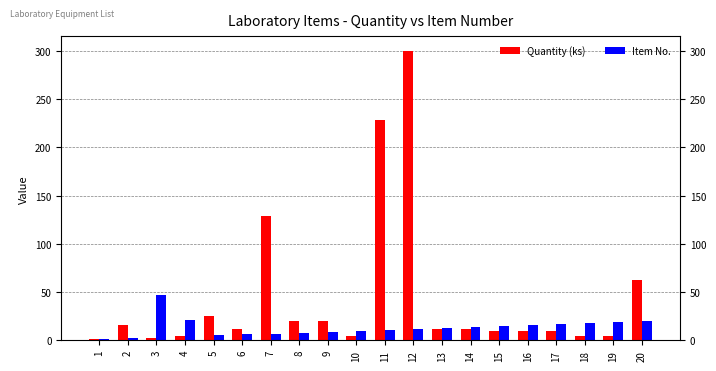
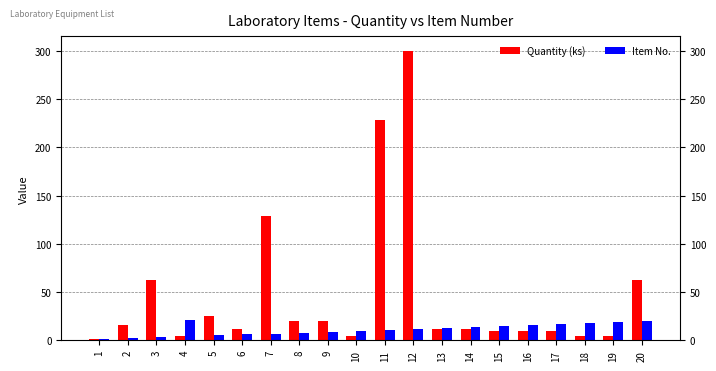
  {
    "Quantity (ks)": {
      "2": 20,
-     "3": 0,
+     "3": 60,
      "4": 0,
      "5": 30,
      "6": 10,
      "7": 130,
      "8": 20,
      "9": 20,
      "10": 0,
      "11": 230,
      "12": 300,
      "13": 10,
      "14": 10,
      "15": 10,
      "16": 10,
      "17": 10,
      "18": 0,
      "19": 0,
      "20": 60
    },
    "Item No.": {
-     "3": 50,
+     "3": 0,
      "4": 20,
      "5": 10,
      "6": 10,
      "7": 10,
      "8": 10,
      "9": 10,
      "10": 10,
      "11": 10,
      "12": 10,
      "13": 10,
      "14": 10,
      "15": 20,
      "16": 20,
      "17": 20,
      "18": 20,
      "19": 20,
      "20": 20
    }
  }
